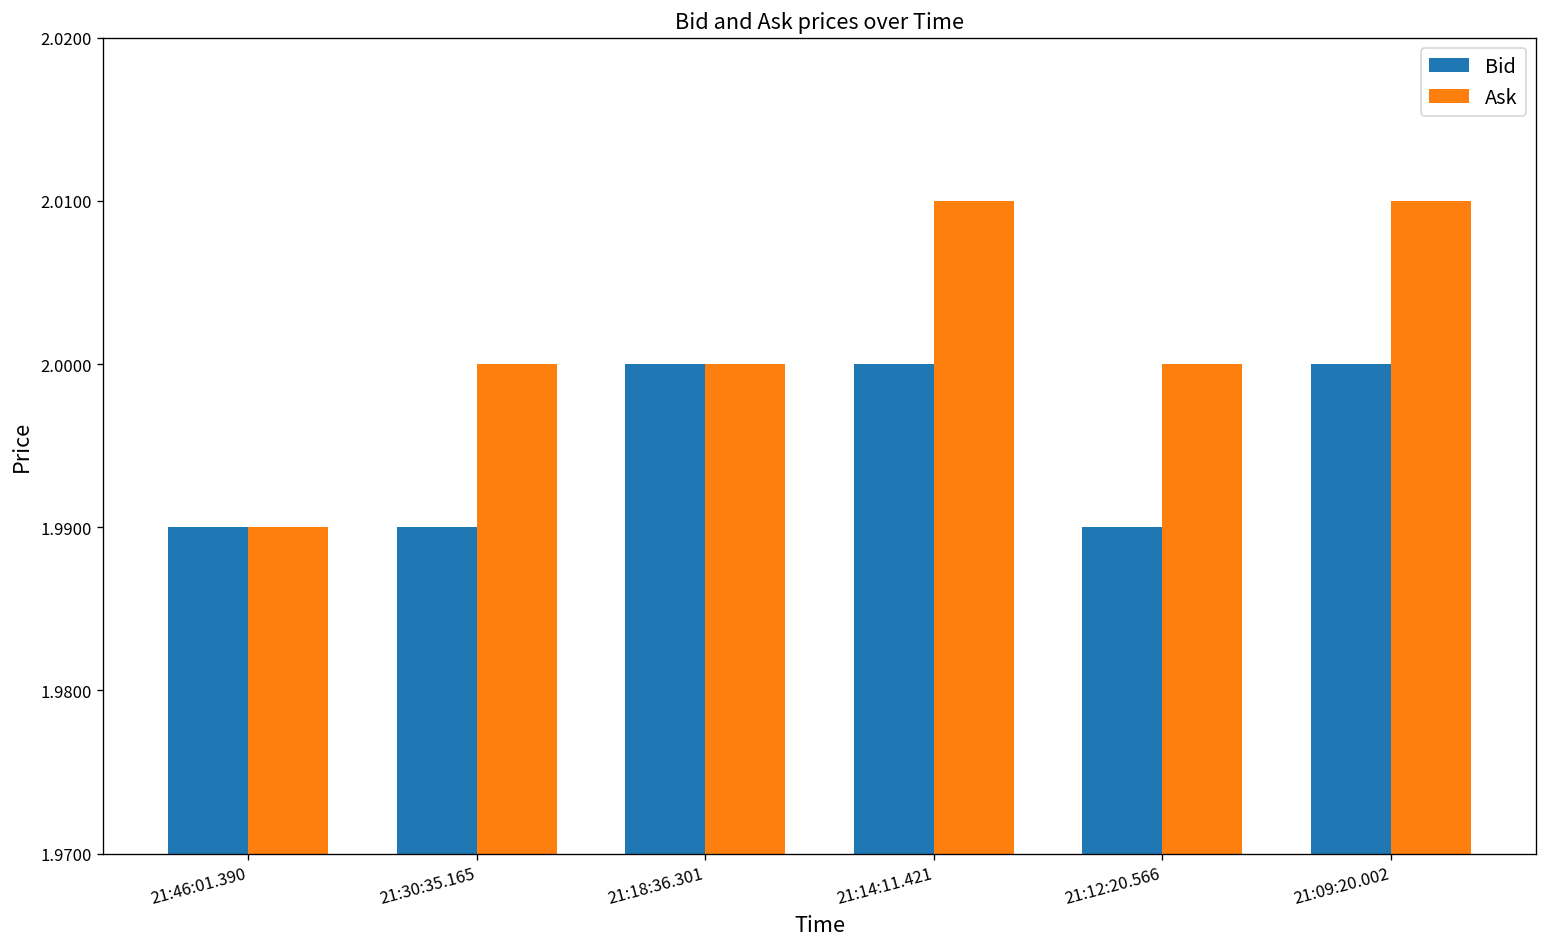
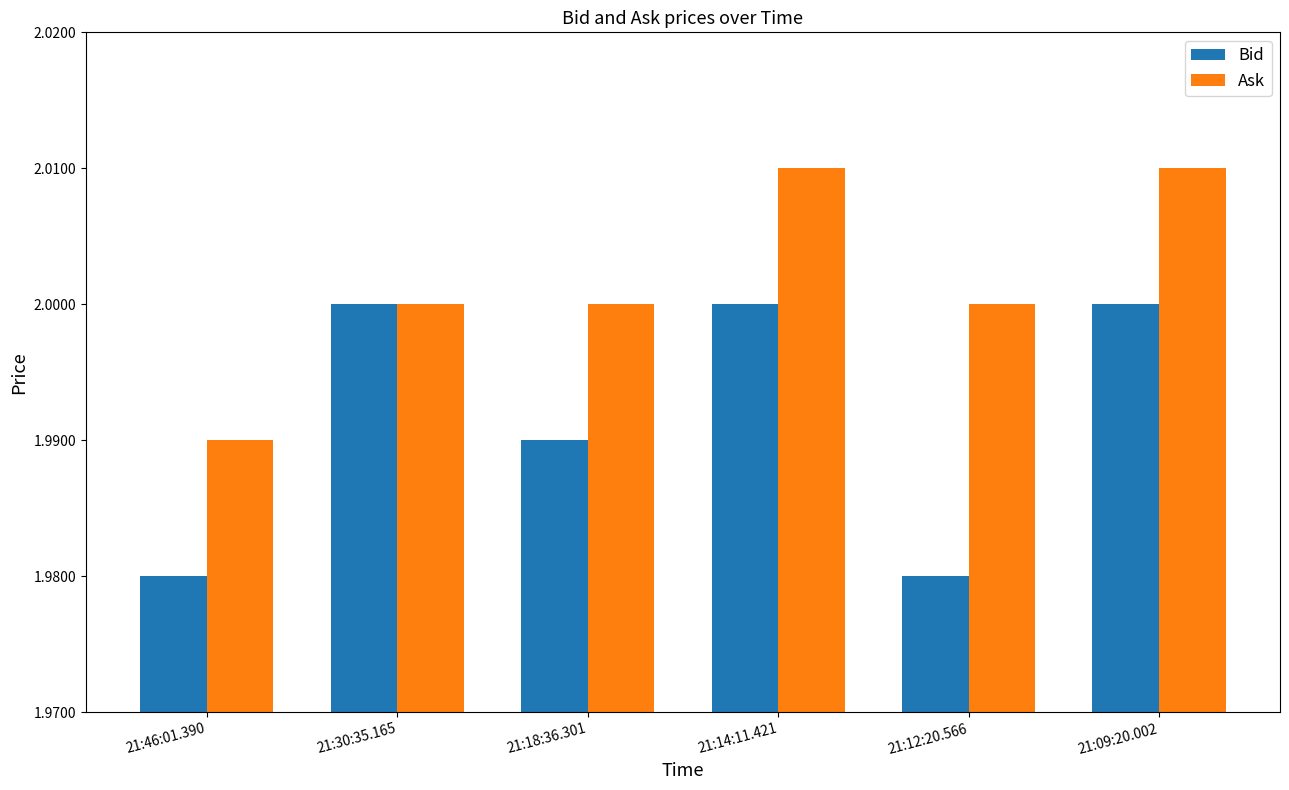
  {
    "Bid": {
-     "21:46:01.390": 1.99,
-     "21:30:35.165": 1.99,
-     "21:18:36.301": 2.00,
+     "21:46:01.390": 1.98,
+     "21:30:35.165": 2.00,
+     "21:18:36.301": 1.99,
      "21:14:11.421": 2.00,
-     "21:12:20.566": 1.99,
+     "21:12:20.566": 1.98,
      "21:09:20.002": 2.00
    },
    "Ask": {
      "21:46:01.390": 1.99,
      "21:30:35.165": 2.00,
      "21:18:36.301": 2.00,
      "21:14:11.421": 2.01,
      "21:12:20.566": 2.00,
      "21:09:20.002": 2.01
    }
  }
